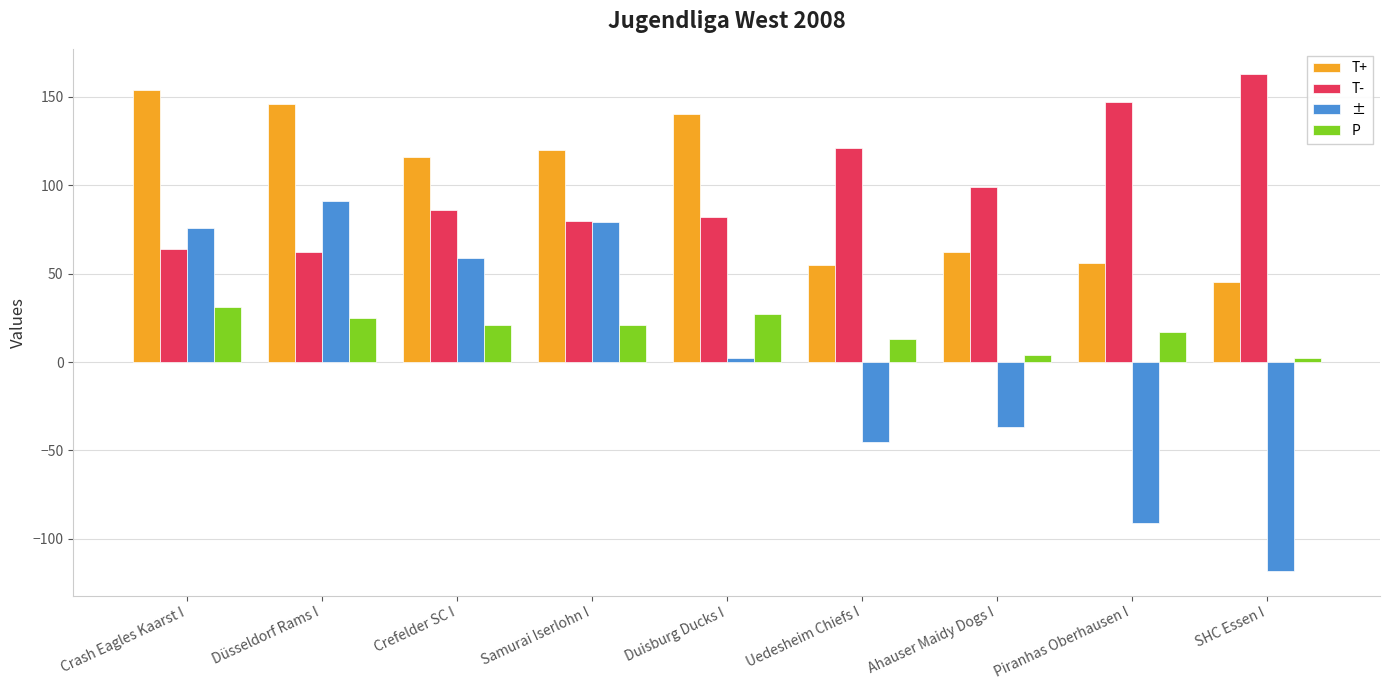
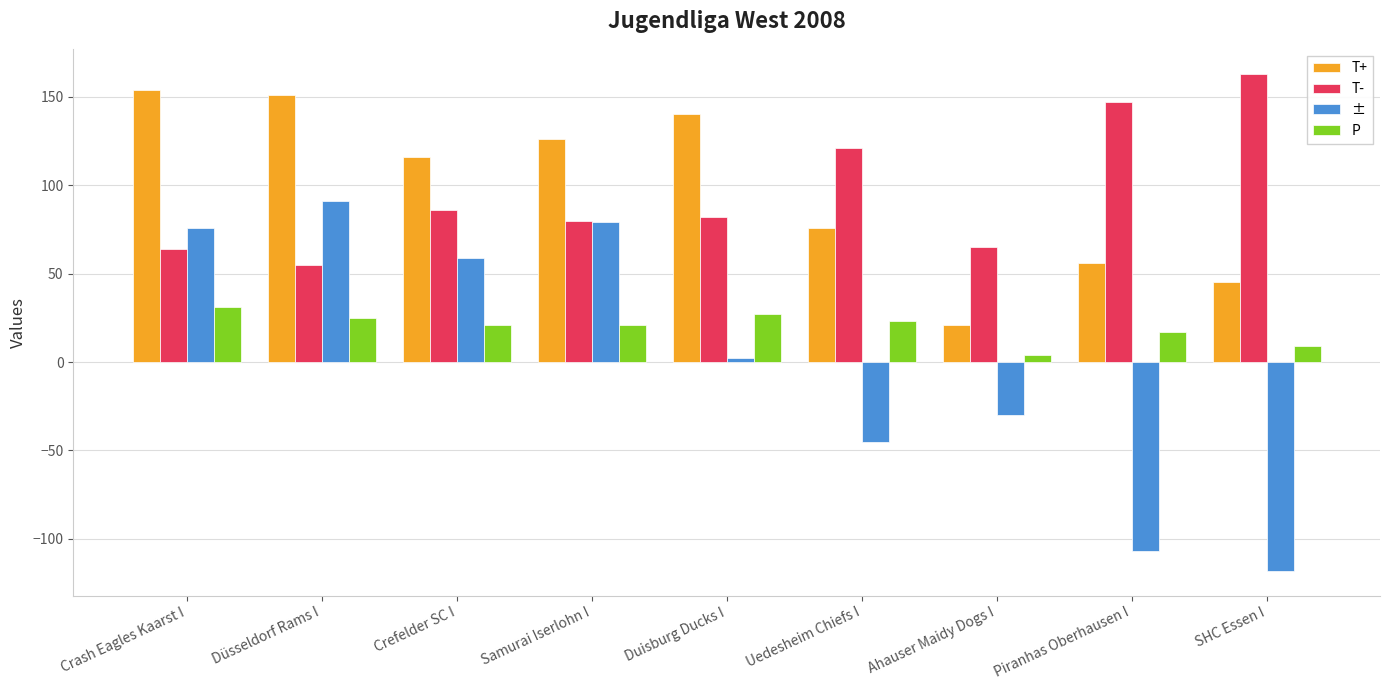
  {
    "T+": {
      "Crash Eagles Kaarst I": 154,
-     "Düsseldorf Rams I": 146,
+     "Düsseldorf Rams I": 151,
      "Crefelder SC I": 116,
-     "Samurai Iserlohn I": 120,
+     "Samurai Iserlohn I": 126,
      "Duisburg Ducks I": 140,
-     "Uedesheim Chiefs I": 55,
-     "Ahauser Maidy Dogs I": 62,
+     "Uedesheim Chiefs I": 76,
+     "Ahauser Maidy Dogs I": 21,
      "Piranhas Oberhausen I": 56,
      "SHC Essen I": 45
    },
    "T-": {
      "Crash Eagles Kaarst I": 64,
-     "Düsseldorf Rams I": 62,
+     "Düsseldorf Rams I": 55,
      "Crefelder SC I": 86,
      "Samurai Iserlohn I": 80,
      "Duisburg Ducks I": 82,
      "Uedesheim Chiefs I": 121,
-     "Ahauser Maidy Dogs I": 99,
+     "Ahauser Maidy Dogs I": 65,
      "Piranhas Oberhausen I": 147,
      "SHC Essen I": 163
    },
    "±": {
      "Crash Eagles Kaarst I": 76,
      "Düsseldorf Rams I": 91,
      "Crefelder SC I": 59,
      "Samurai Iserlohn I": 79,
      "Duisburg Ducks I": 2,
      "Uedesheim Chiefs I": -45,
-     "Ahauser Maidy Dogs I": -37,
-     "Piranhas Oberhausen I": -91,
+     "Ahauser Maidy Dogs I": -30,
+     "Piranhas Oberhausen I": -107,
      "SHC Essen I": -118
    },
    "P": {
      "Crash Eagles Kaarst I": 31,
      "Düsseldorf Rams I": 25,
      "Crefelder SC I": 21,
      "Samurai Iserlohn I": 21,
      "Duisburg Ducks I": 27,
-     "Uedesheim Chiefs I": 13,
+     "Uedesheim Chiefs I": 23,
      "Ahauser Maidy Dogs I": 4,
      "Piranhas Oberhausen I": 17,
-     "SHC Essen I": 2
+     "SHC Essen I": 9
    }
  }
